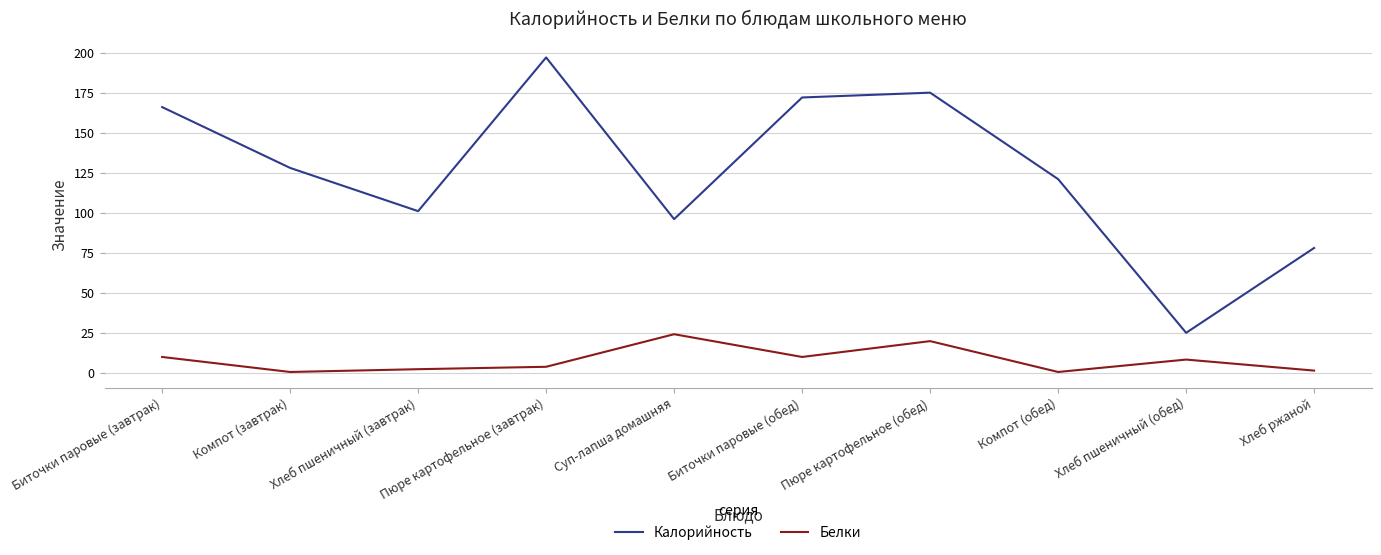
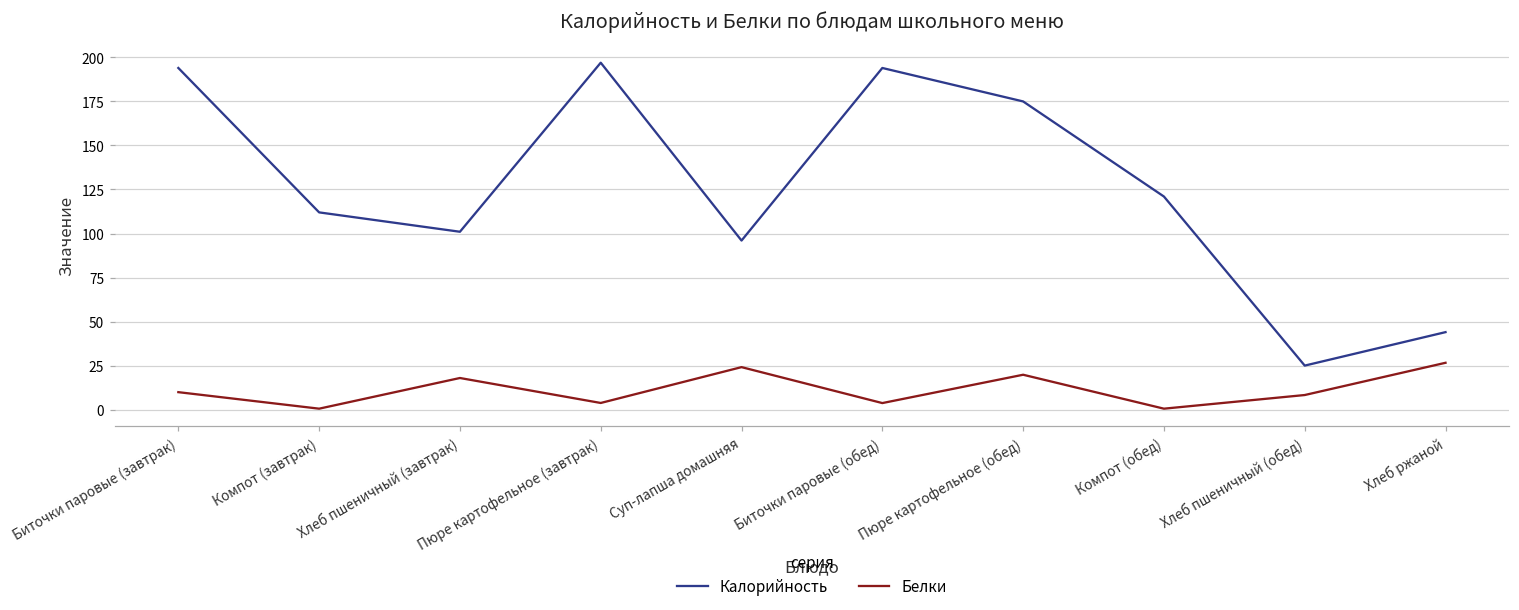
  {
    "Калорийность": {
-     "Биточки паровые (завтрак)": 166,
-     "Компот (завтрак)": 128,
+     "Биточки паровые (завтрак)": 194,
+     "Компот (завтрак)": 112,
      "Хлеб пшеничный (завтрак)": 101,
      "Пюре картофельное (завтрак)": 197,
      "Суп-лапша домашняя": 96,
-     "Биточки паровые (обед)": 172,
+     "Биточки паровые (обед)": 194,
      "Пюре картофельное (обед)": 175,
      "Компот (обед)": 121,
      "Хлеб пшеничный (обед)": 25,
-     "Хлеб ржаной": 78
+     "Хлеб ржаной": 44
    },
    "Белки": {
      "Биточки паровые (завтрак)": 10,
      "Компот (завтрак)": 1,
-     "Хлеб пшеничный (завтрак)": 2,
+     "Хлеб пшеничный (завтрак)": 18,
      "Пюре картофельное (завтрак)": 4,
      "Суп-лапша домашняя": 24,
-     "Биточки паровые (обед)": 10,
+     "Биточки паровые (обед)": 4,
      "Пюре картофельное (обед)": 20,
      "Компот (обед)": 1,
      "Хлеб пшеничный (обед)": 8,
-     "Хлеб ржаной": 1
+     "Хлеб ржаной": 27
    }
  }
